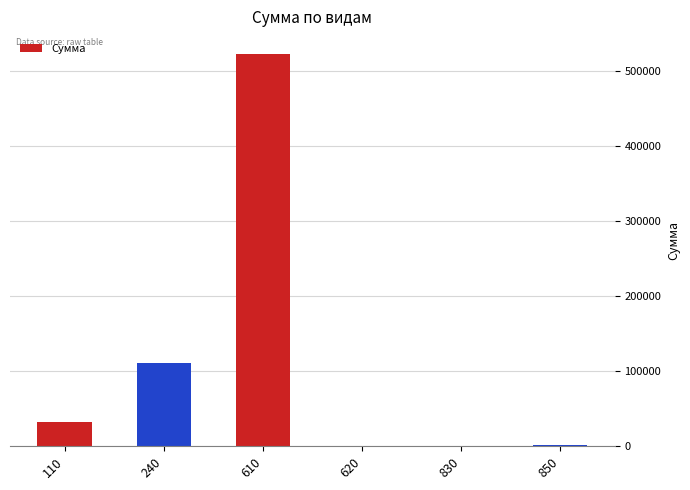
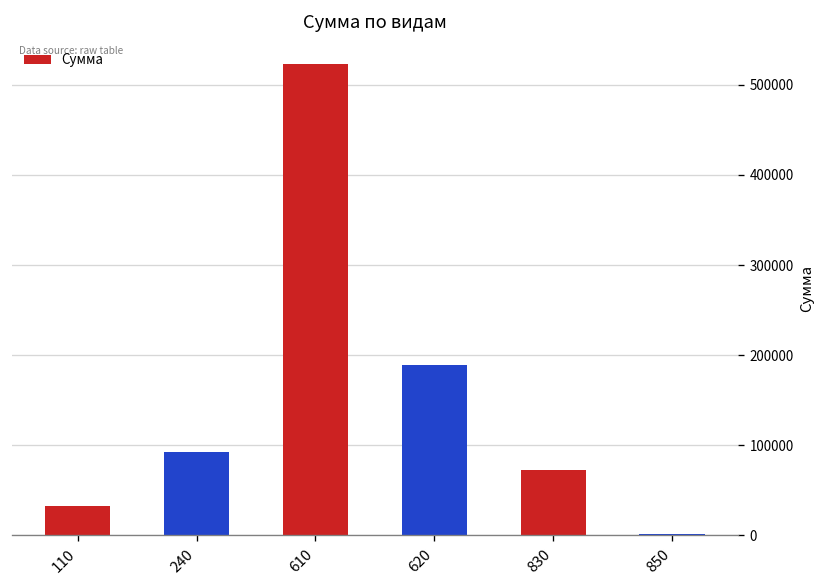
  {
    "110": 30000,
-   "240": 110000,
+   "240": 90000,
    "610": 520000,
-   "620": 0,
-   "830": 0
+   "620": 190000,
+   "830": 70000
  }
